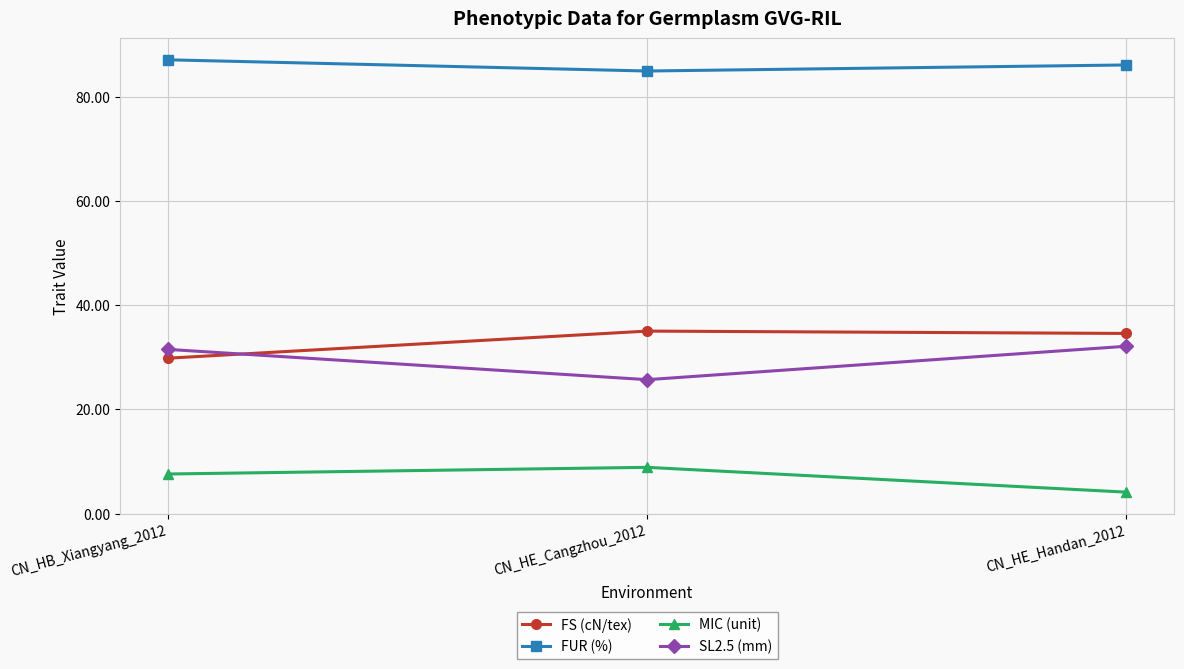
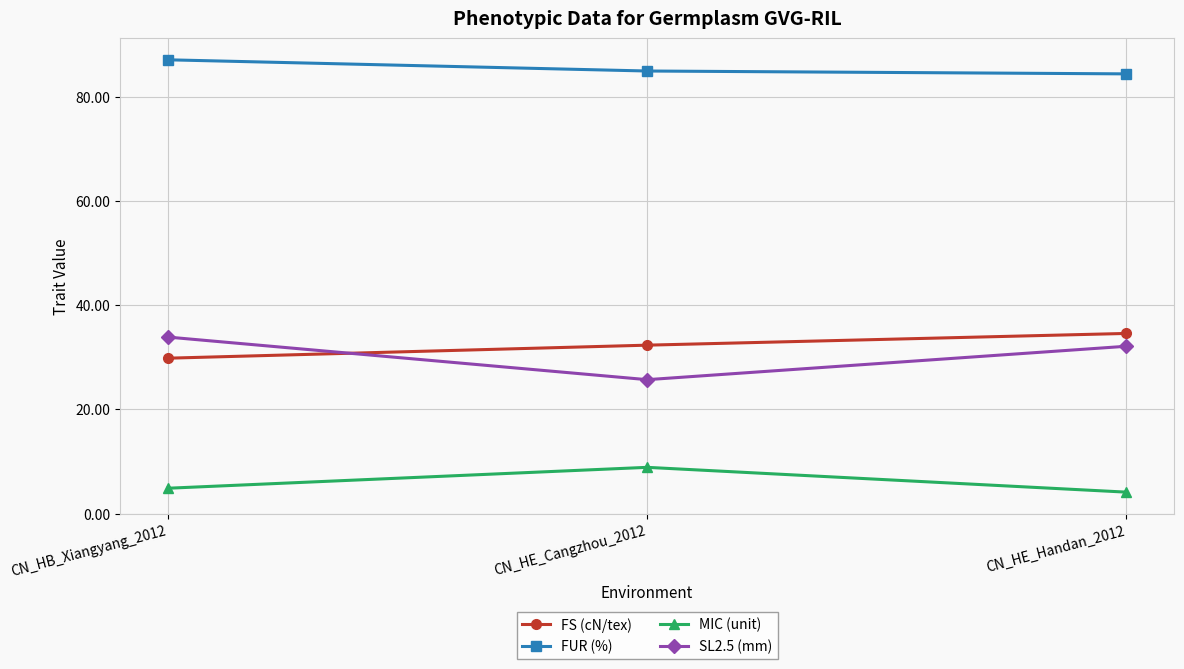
  {
    "FS (cN/tex)": {
      "CN_HB_Xiangyang_2012": 30,
-     "CN_HE_Cangzhou_2012": 35,
+     "CN_HE_Cangzhou_2012": 32,
      "CN_HE_Handan_2012": 35
    },
    "FUR (%)": {
      "CN_HB_Xiangyang_2012": 87,
      "CN_HE_Cangzhou_2012": 85,
-     "CN_HE_Handan_2012": 86
+     "CN_HE_Handan_2012": 84
    },
    "MIC (unit)": {
-     "CN_HB_Xiangyang_2012": 8,
+     "CN_HB_Xiangyang_2012": 5,
      "CN_HE_Cangzhou_2012": 9,
      "CN_HE_Handan_2012": 4
    },
    "SL2.5 (mm)": {
-     "CN_HB_Xiangyang_2012": 31,
+     "CN_HB_Xiangyang_2012": 34,
      "CN_HE_Cangzhou_2012": 26,
      "CN_HE_Handan_2012": 32
    }
  }
